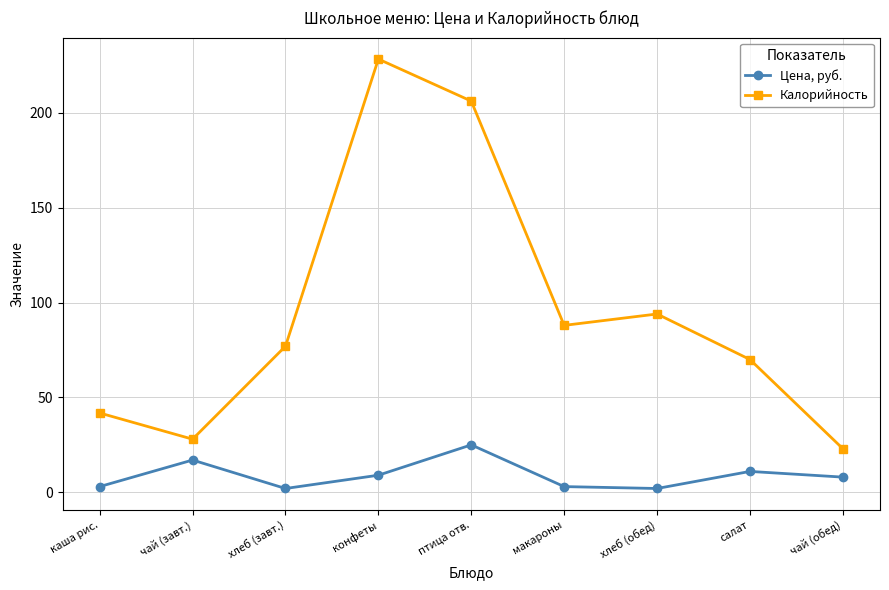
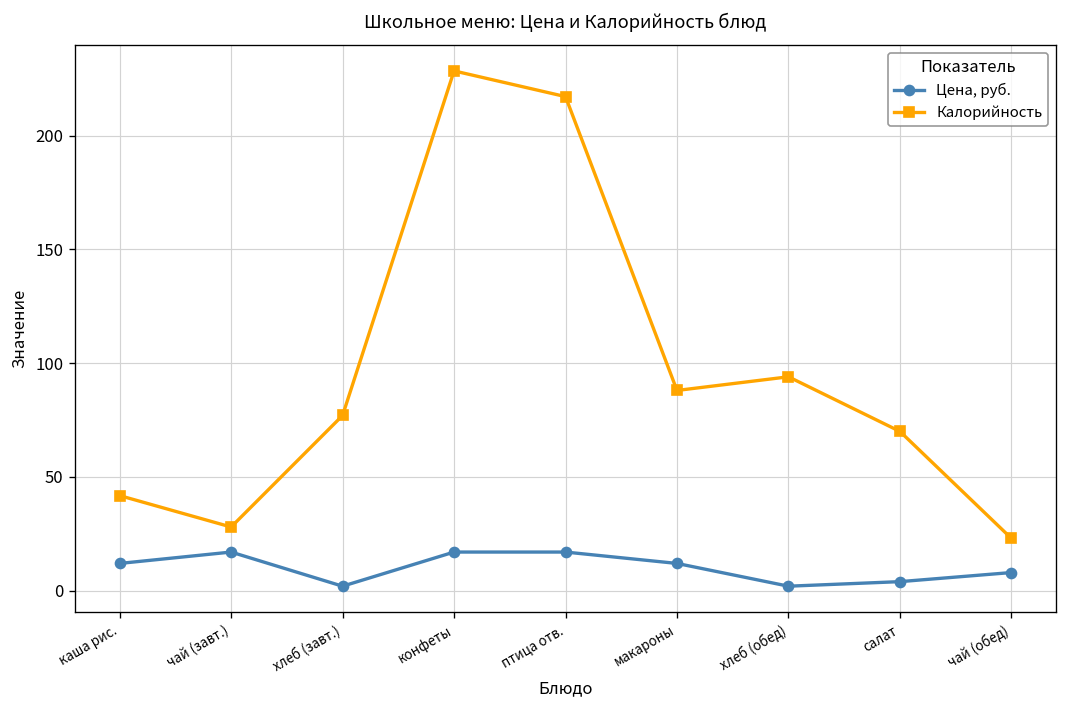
  {
    "Цена, руб.": {
-     "каша рис.": 3,
+     "каша рис.": 12,
      "чай (завт.)": 17,
      "хлеб (завт.)": 2,
-     "конфеты": 9,
-     "птица отв.": 25,
-     "макароны": 3,
+     "конфеты": 17,
+     "птица отв.": 17,
+     "макароны": 12,
      "хлеб (обед)": 2,
-     "салат": 11,
+     "салат": 4,
      "чай (обед)": 8
    },
    "Калорийность": {
      "каша рис.": 42,
      "чай (завт.)": 28,
      "хлеб (завт.)": 77,
      "конфеты": 228,
-     "птица отв.": 206,
+     "птица отв.": 217,
      "макароны": 88,
      "хлеб (обед)": 94,
      "салат": 70,
      "чай (обед)": 23
    }
  }
